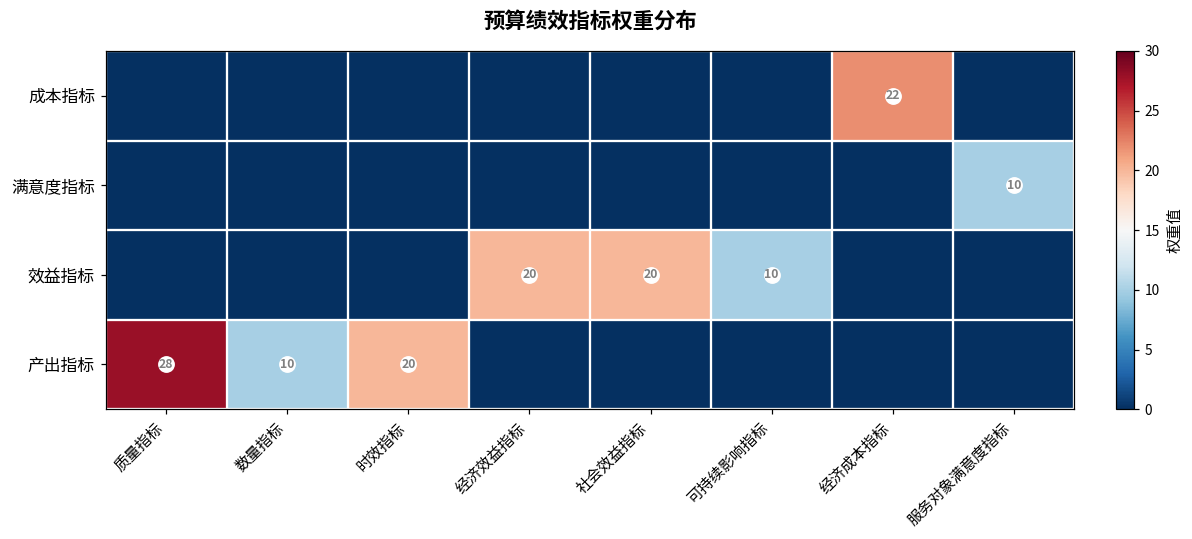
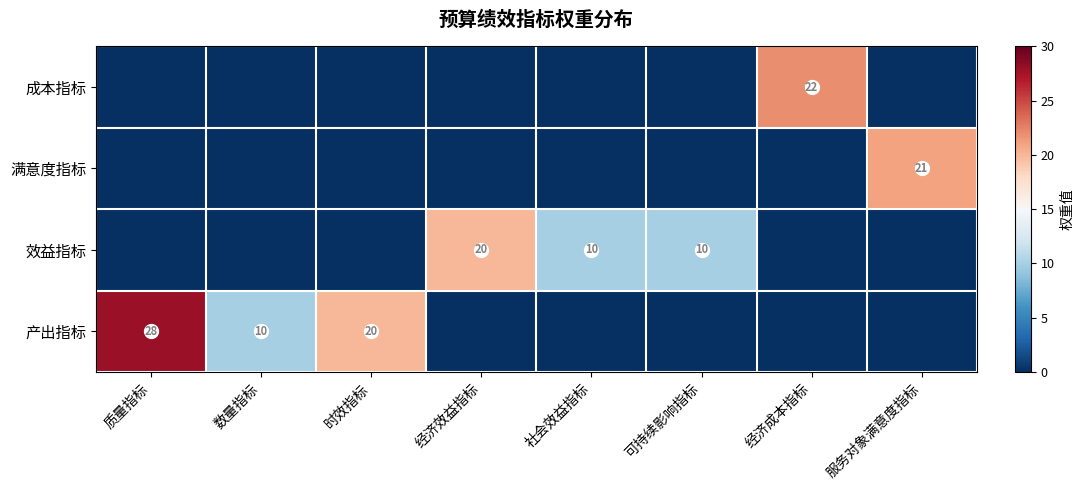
  {
    "满意度指标": {
-     "服务对象满意度指标": 10
+     "服务对象满意度指标": 21
    },
    "效益指标": {
-     "社会效益指标": 20
+     "社会效益指标": 10
    }
  }
